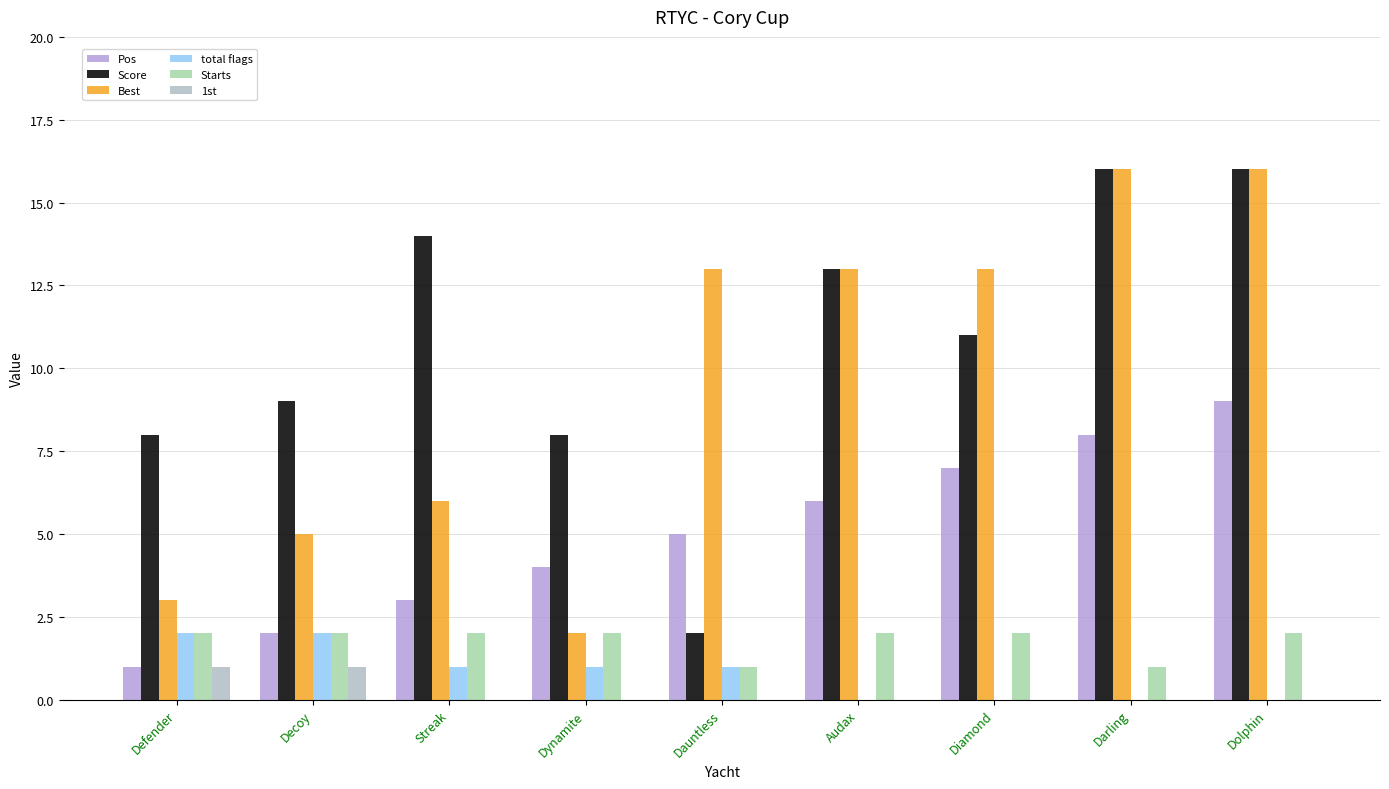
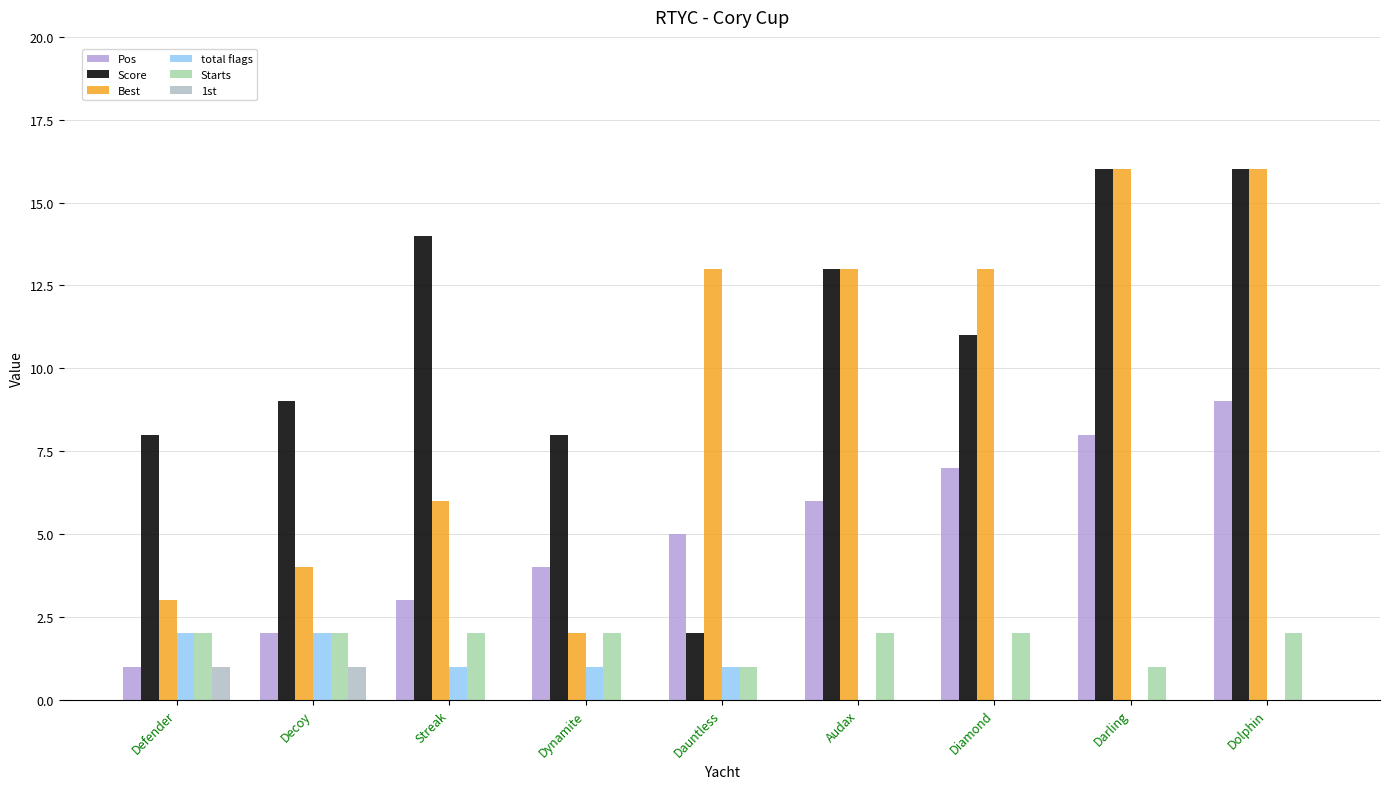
  {
    "Score": {
      "Defender": 8,
      "Decoy": 9,
      "Streak": 14,
      "Dynamite": 8,
      "Dauntless": 2,
      "Audax": 13,
      "Diamond": 11,
      "Darling": 16,
      "Dolphin": 16
    },
    "Best": {
      "Defender": 3,
-     "Decoy": 5,
+     "Decoy": 4,
      "Streak": 6,
      "Dynamite": 2,
      "Dauntless": 13,
      "Audax": 13,
      "Diamond": 13,
      "Darling": 16,
      "Dolphin": 16
    },
    "total flags": {
      "Defender": 2,
      "Decoy": 2,
      "Streak": 1,
      "Dynamite": 1,
      "Dauntless": 1,
      "Audax": 0,
      "Diamond": 0,
      "Darling": 0,
      "Dolphin": 0
    }
  }
